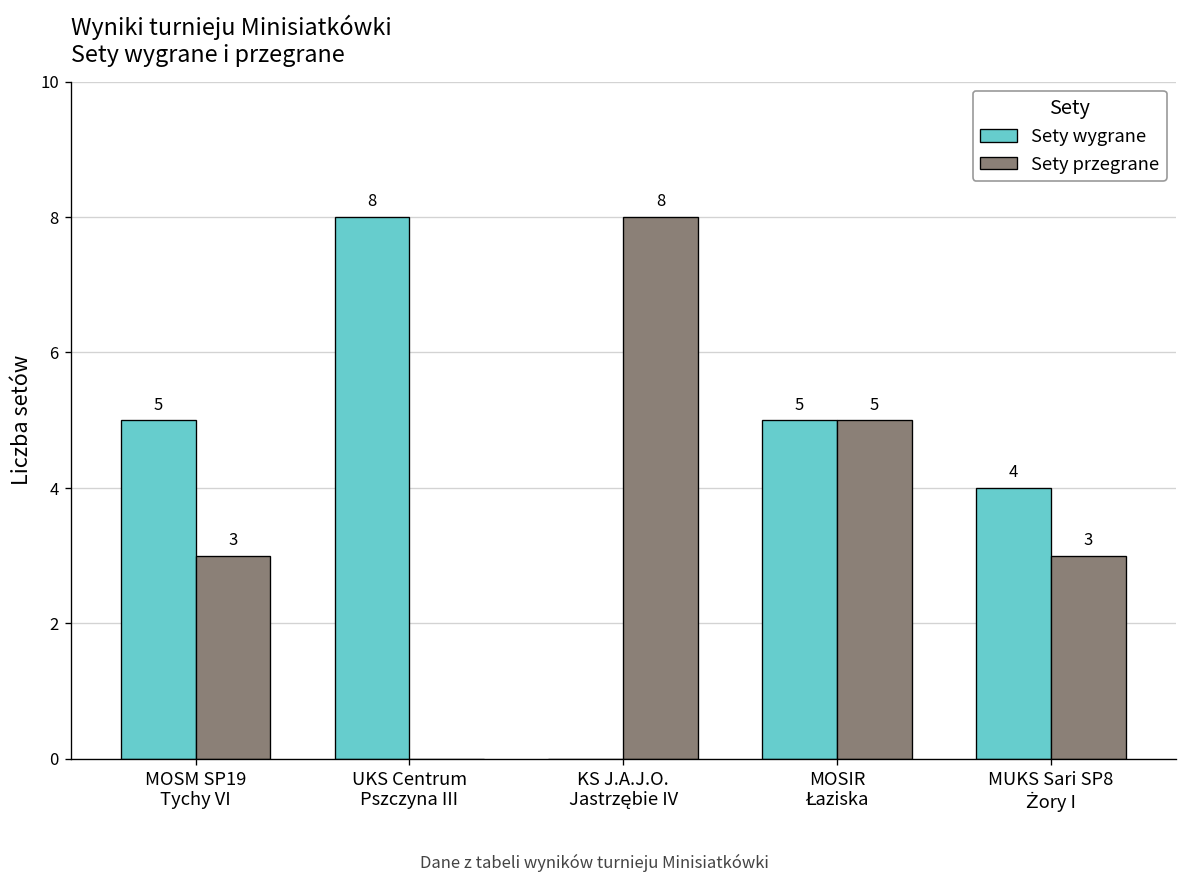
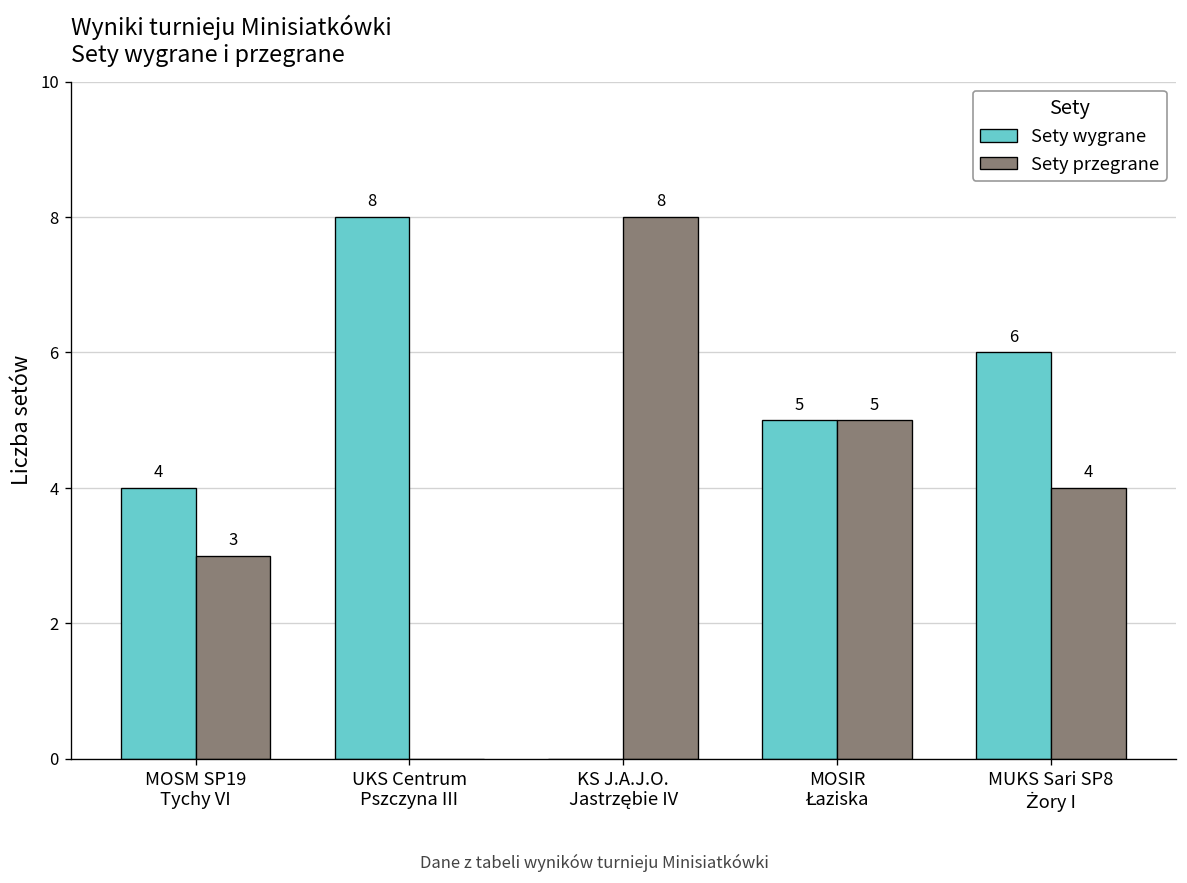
  {
    "Sety wygrane": {
-     "MOSM SP19 Tychy VI": 5,
+     "MOSM SP19 Tychy VI": 4,
      "UKS Centrum Pszczyna III": 8,
      "MOSIR Łaziska": 5,
-     "MUKS Sari SP8 Żory I": 4
+     "MUKS Sari SP8 Żory I": 6
    },
    "Sety przegrane": {
      "MOSM SP19 Tychy VI": 3,
      "KS J.A.J.O. Jastrzębie IV": 8,
      "MOSIR Łaziska": 5,
-     "MUKS Sari SP8 Żory I": 3
+     "MUKS Sari SP8 Żory I": 4
    }
  }
